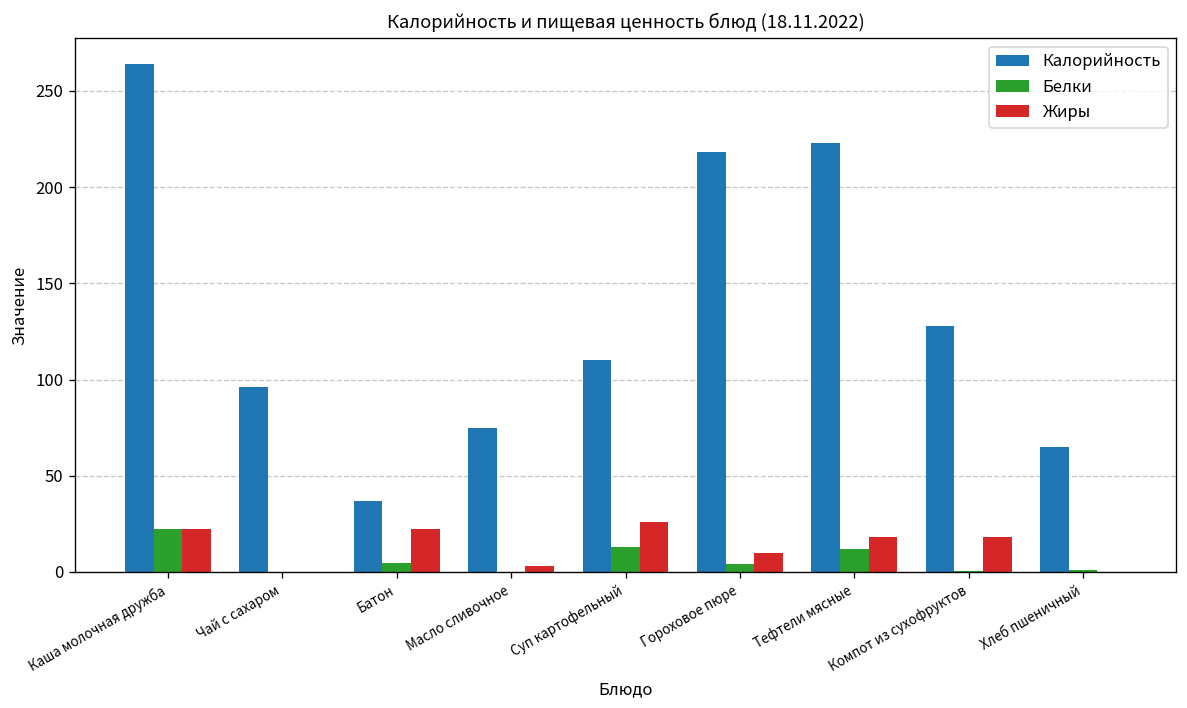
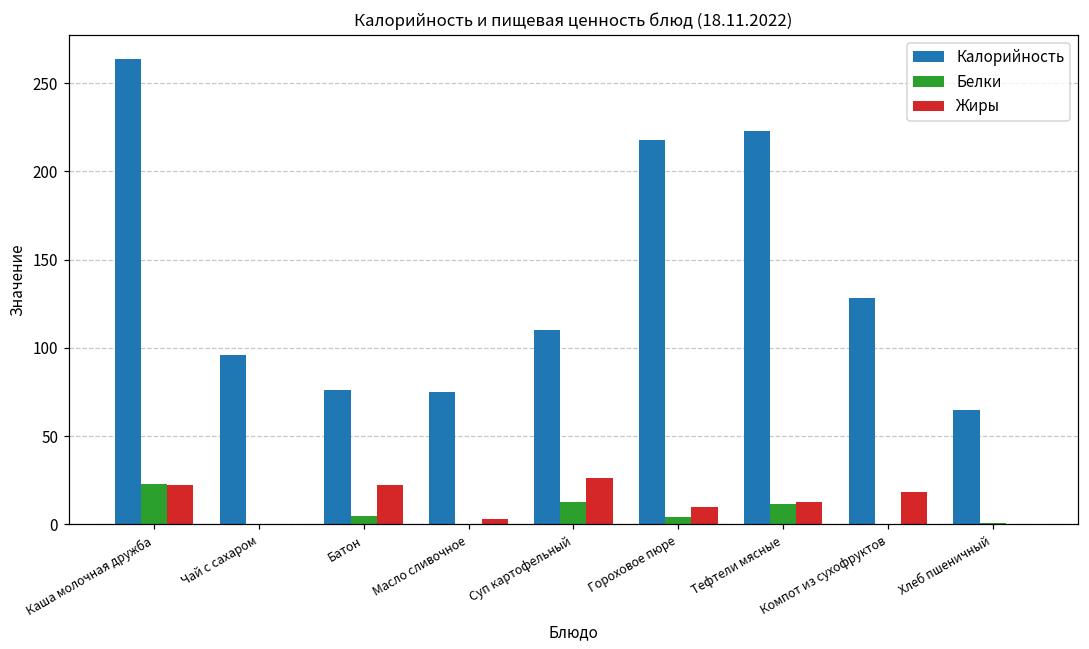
  {
    "Калорийность": {
      "Каша молочная дружба": 264,
      "Чай с сахаром": 96,
-     "Батон": 37,
+     "Батон": 76,
      "Масло сливочное": 75,
      "Суп картофельный": 110,
      "Гороховое пюре": 218,
      "Тефтели мясные": 223,
      "Компот из сухофруктов": 128,
      "Хлеб пшеничный": 65
    },
    "Белки": {
      "Каша молочная дружба": 23,
      "Батон": 5,
      "Суп картофельный": 13,
      "Гороховое пюре": 4,
      "Тефтели мясные": 12
    },
    "Жиры": {
      "Каша молочная дружба": 22,
      "Чай с сахаром": 0,
      "Батон": 22,
      "Масло сливочное": 3,
      "Суп картофельный": 26,
      "Гороховое пюре": 10,
-     "Тефтели мясные": 18,
+     "Тефтели мясные": 13,
      "Компот из сухофруктов": 18,
      "Хлеб пшеничный": 0
    }
  }
